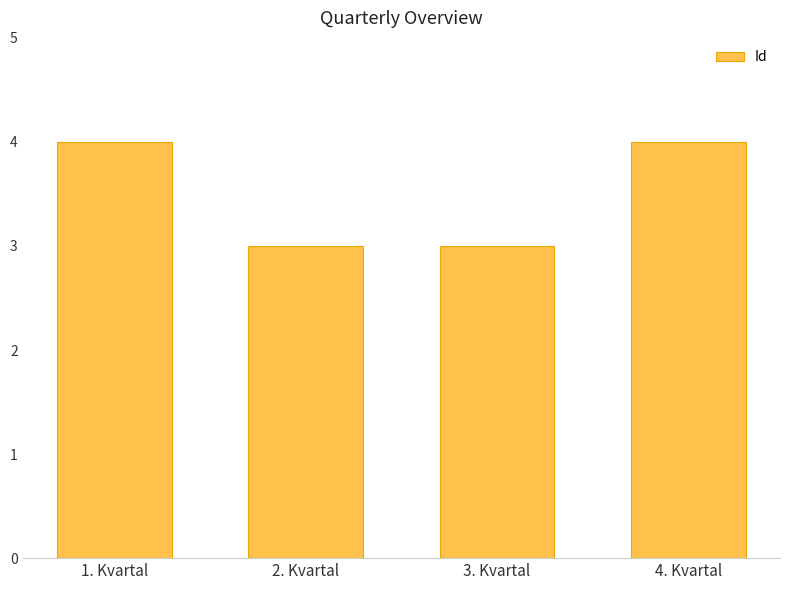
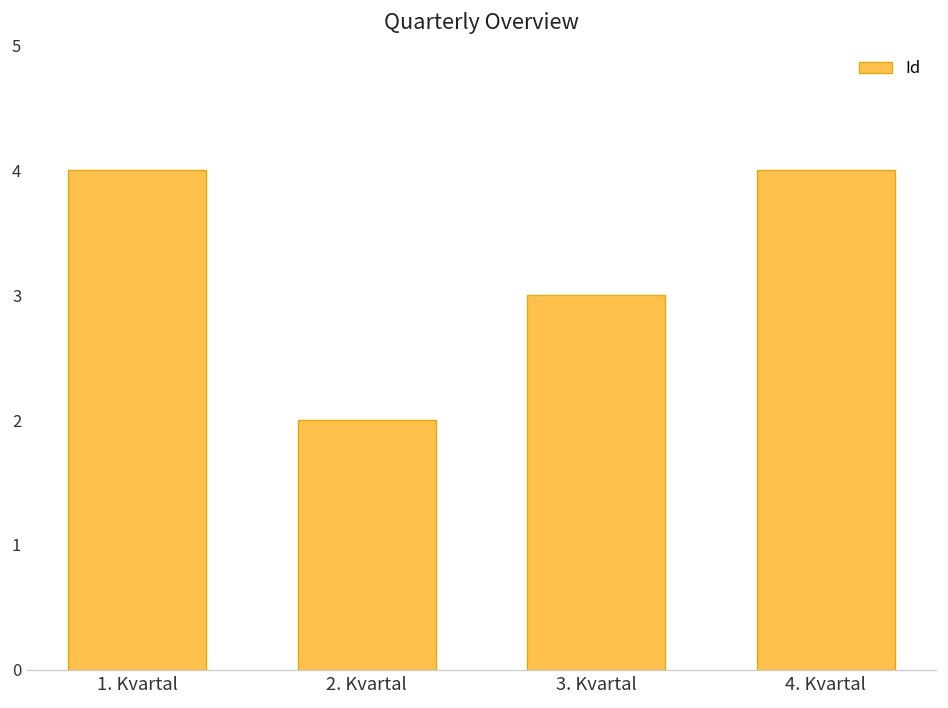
  {
    "1. Kvartal": 4,
-   "2. Kvartal": 3,
+   "2. Kvartal": 2,
    "3. Kvartal": 3,
    "4. Kvartal": 4
  }
